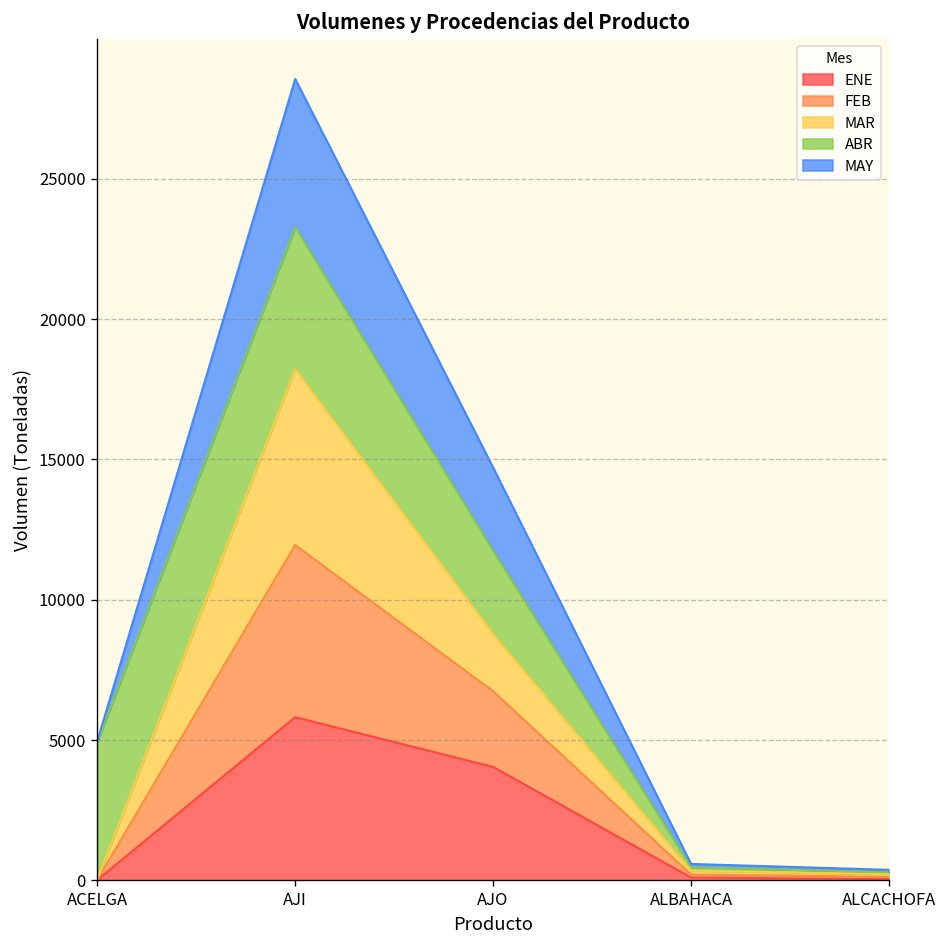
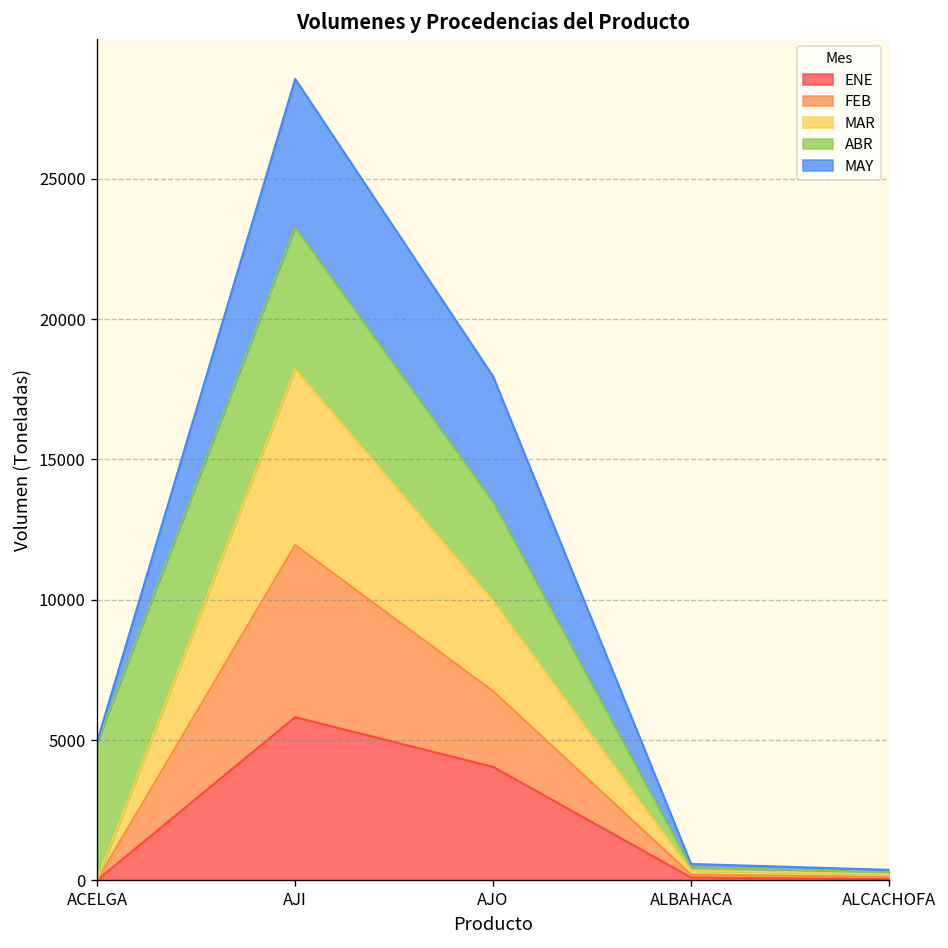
  {
    "ENE": {
      "AJI": 5800,
      "AJO": 4000
    },
    "FEB": {
      "AJI": 6100,
      "AJO": 2700
    },
    "MAR": {
      "AJI": 6300,
-     "AJO": 2000,
+     "AJO": 3200,
      "ALBAHACA": 100
    },
    "ABR": {
      "AJI": 5100,
-     "AJO": 3000,
+     "AJO": 3500,
      "ALBAHACA": 100
    },
    "MAY": {
      "AJI": 5300,
-     "AJO": 3000,
+     "AJO": 4500,
      "ALBAHACA": 100
    }
  }
